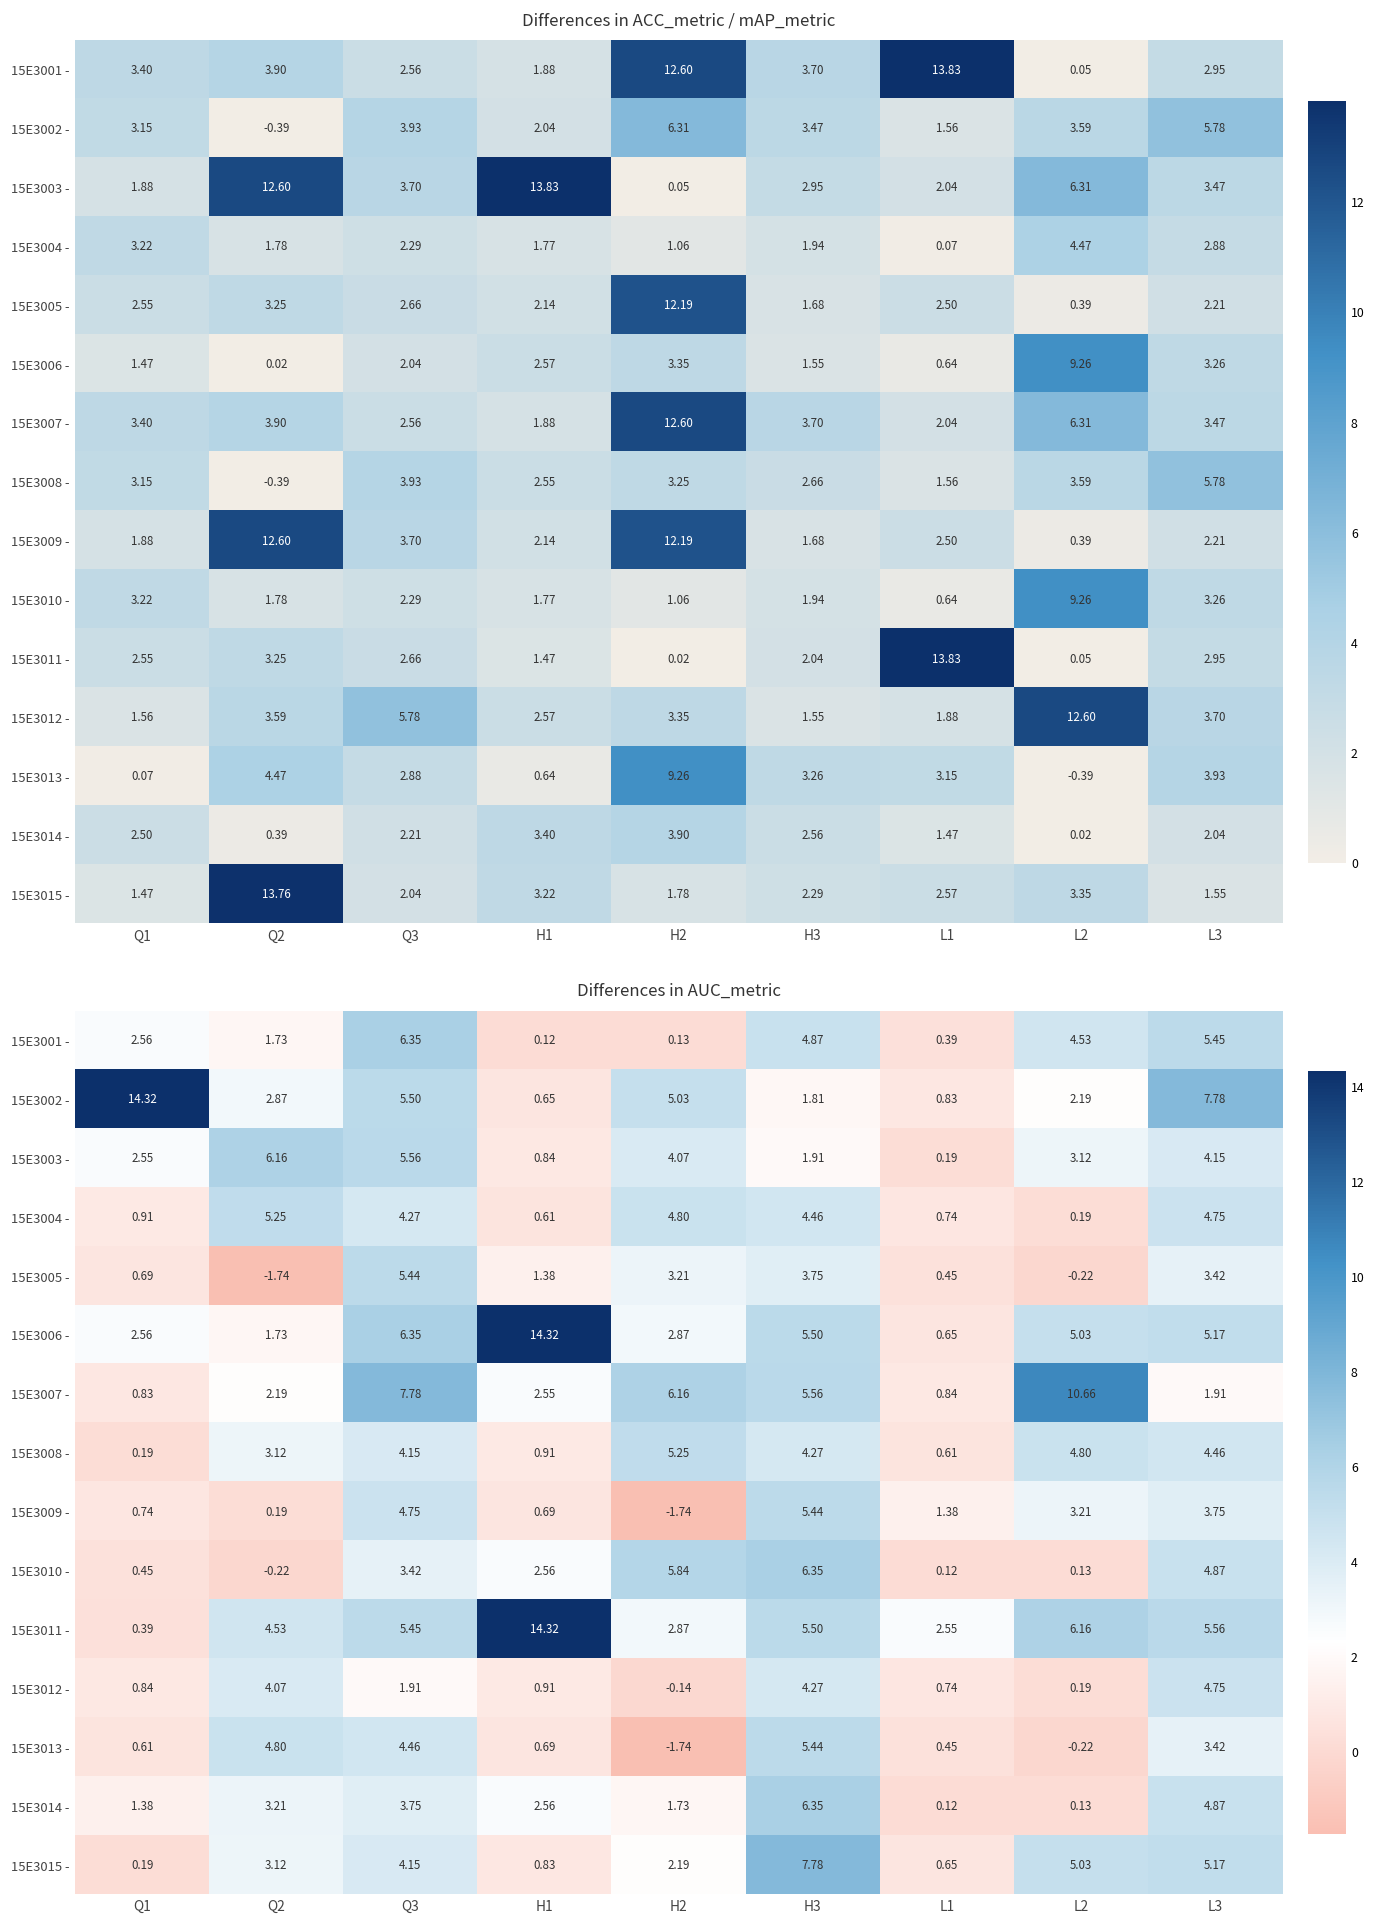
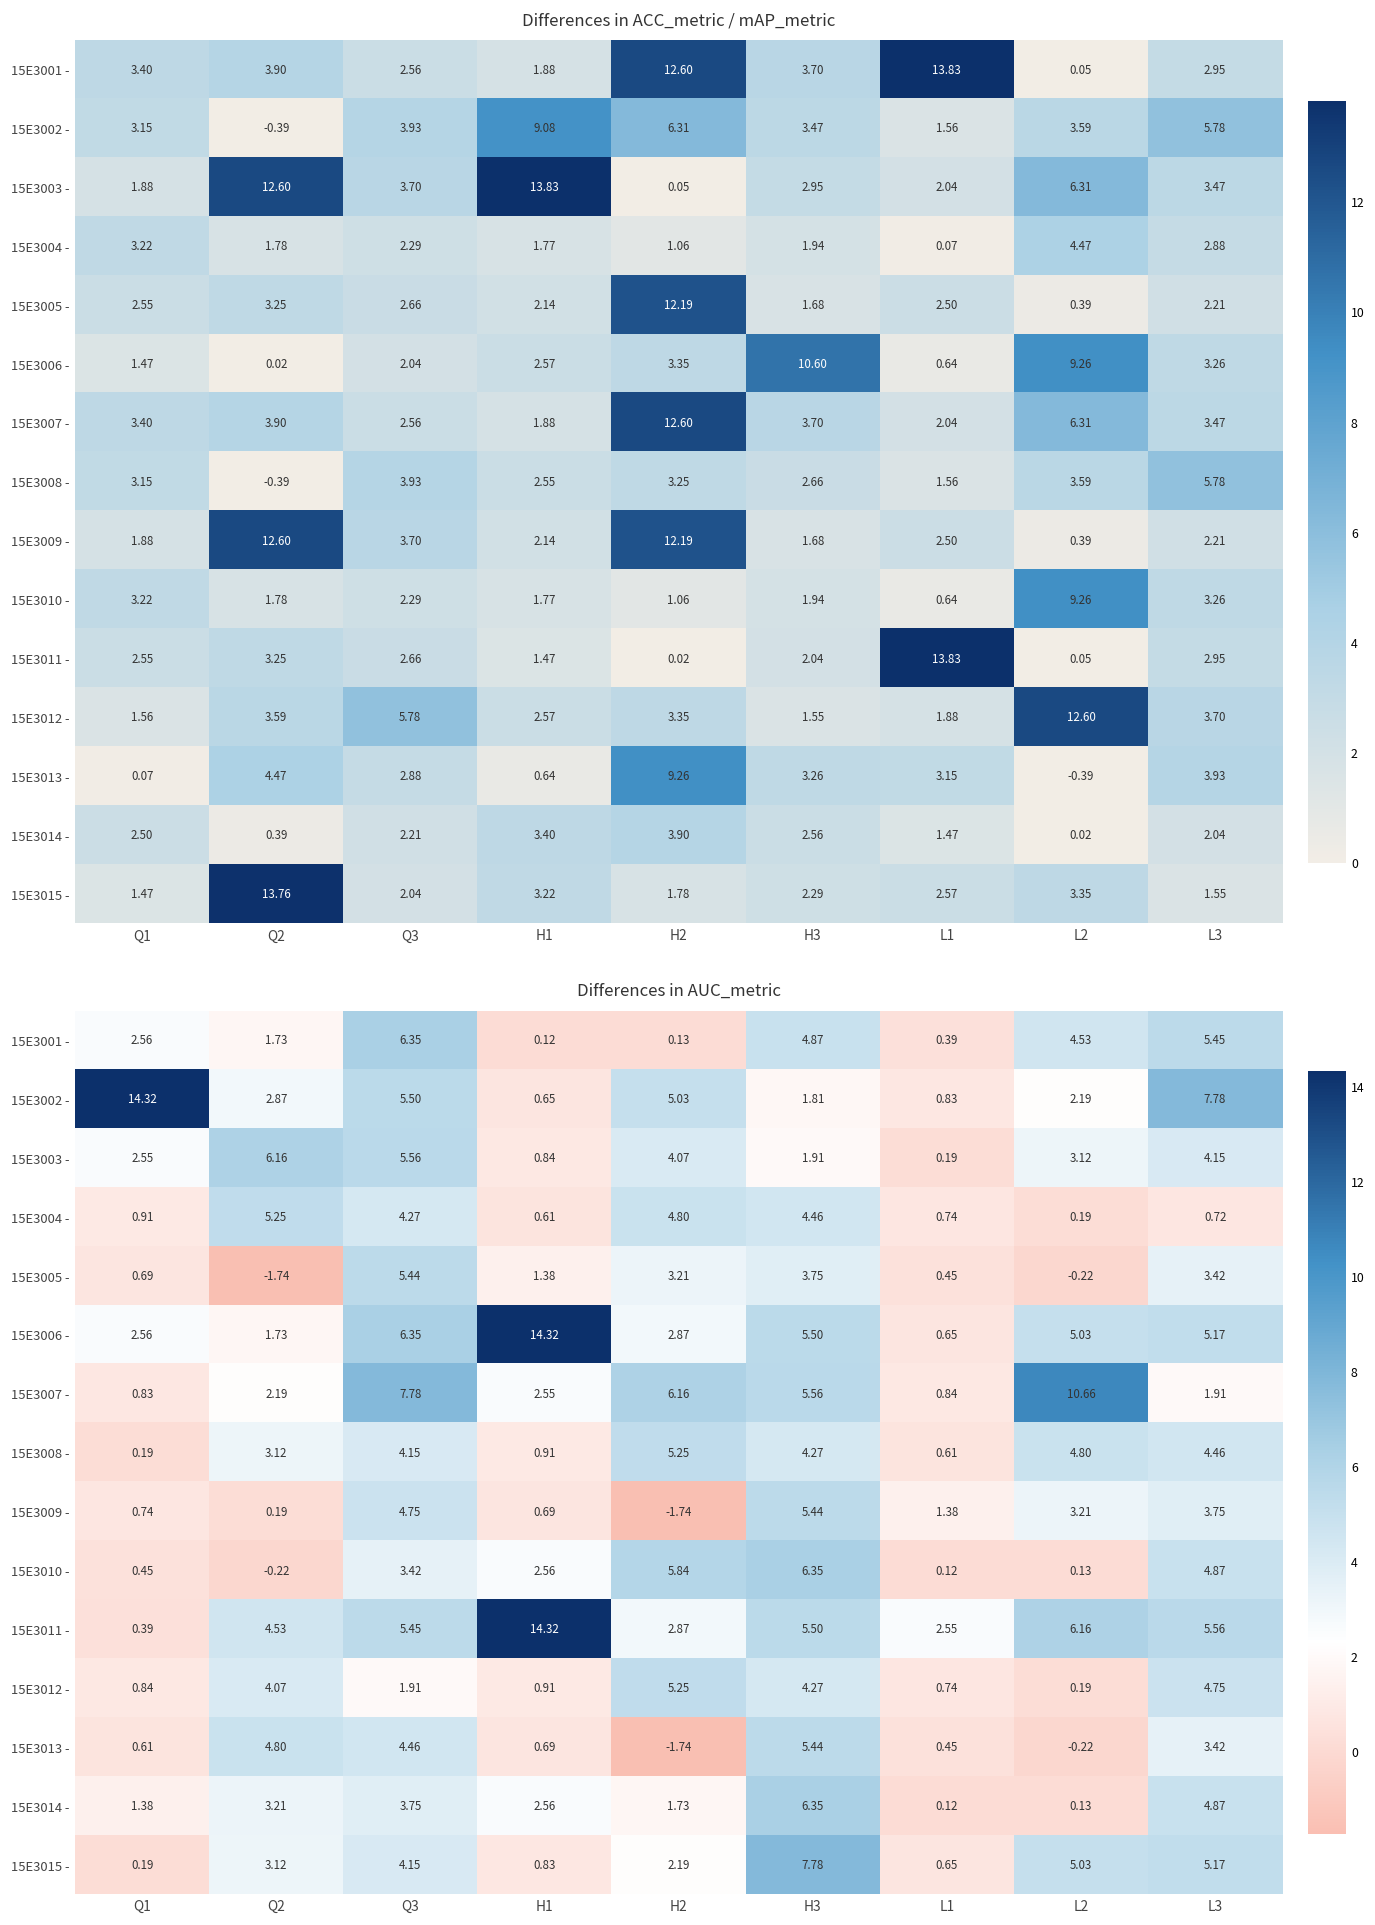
  {
    "Differences in ACC_metric / mAP_metric": {
      "15E3002 -": {
        "Q1": 3.15,
        "Q2": -0.39,
        "Q3": 3.93,
-       "H1": 2.04,
+       "H1": 9.08,
        "H2": 6.31,
        "H3": 3.47,
        "L1": 1.56,
        "L2": 3.59,
        "L3": 5.78
      },
      "15E3006 -": {
        "Q1": 1.47,
        "Q2": 0.02,
        "Q3": 2.04,
        "H1": 2.57,
        "H2": 3.35,
-       "H3": 1.55,
+       "H3": 10.60,
        "L1": 0.64,
        "L2": 9.26,
        "L3": 3.26
      }
    },
    "Differences in AUC_metric": {
      "15E3004 -": {
        "Q1": 0.91,
        "Q2": 5.25,
        "Q3": 4.27,
        "H1": 0.61,
        "H2": 4.80,
        "H3": 4.46,
        "L1": 0.74,
        "L2": 0.19,
-       "L3": 4.75
+       "L3": 0.72
      },
      "15E3012 -": {
        "Q1": 0.84,
        "Q2": 4.07,
        "Q3": 1.91,
        "H1": 0.91,
-       "H2": -0.14,
+       "H2": 5.25,
        "H3": 4.27,
        "L1": 0.74,
        "L2": 0.19,
        "L3": 4.75
      }
    }
  }
